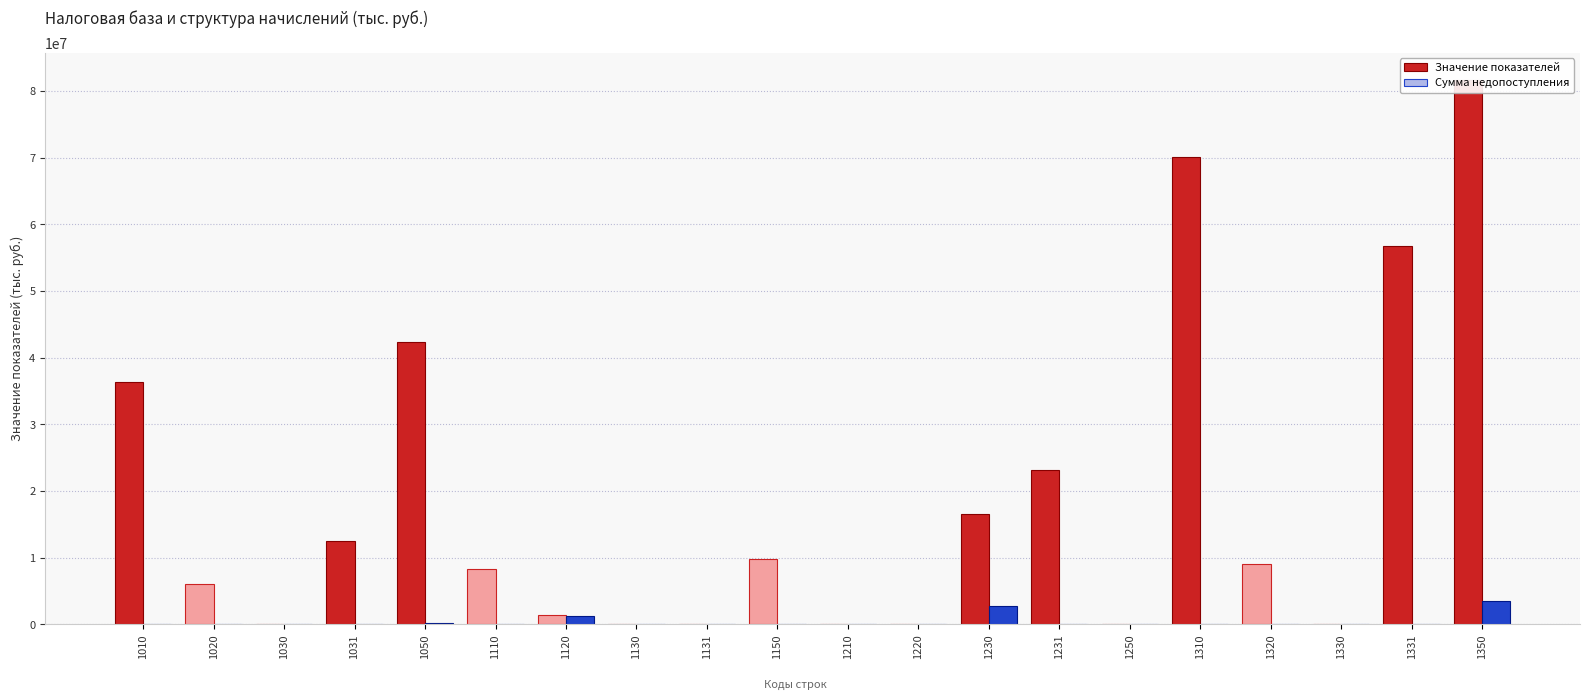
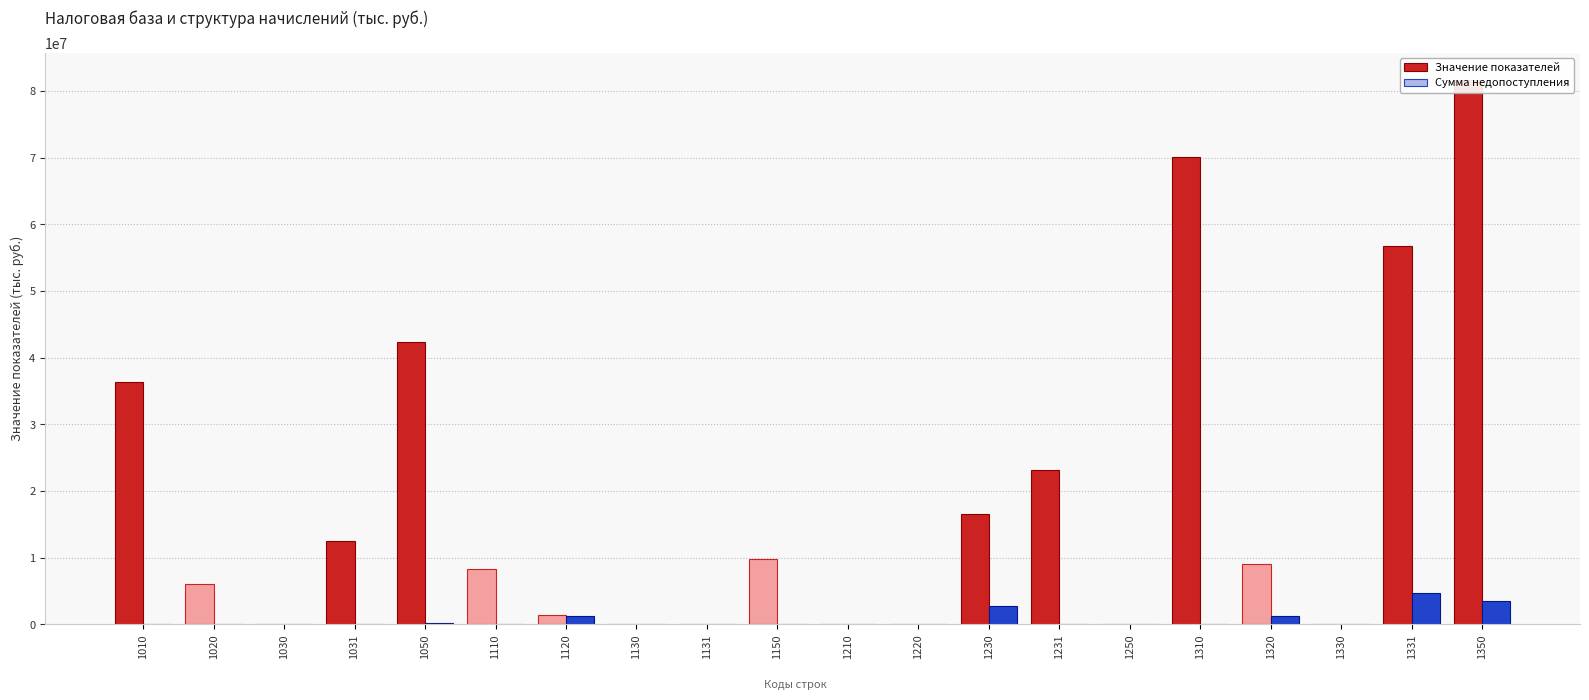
  {
    "Значение показателей": {
      "1010": 36000000,
      "1020": 6000000,
      "1031": 12000000,
      "1050": 42000000,
      "1110": 8000000,
      "1120": 1000000,
      "1150": 10000000,
      "1230": 17000000,
      "1231": 23000000,
      "1310": 70000000,
      "1320": 9000000,
      "1331": 57000000
    },
    "Сумма недопоступления": {
      "1010": 0,
      "1020": 0,
      "1030": 0,
      "1031": 0,
      "1110": 0,
      "1120": 1000000,
      "1130": 0,
      "1131": 0,
      "1210": 0,
      "1220": 0,
      "1230": 3000000,
      "1231": 0,
      "1250": 0,
      "1310": 0,
-     "1320": 0,
+     "1320": 1000000,
      "1330": 0,
-     "1331": 0,
+     "1331": 5000000,
      "1350": 4000000
    }
  }
